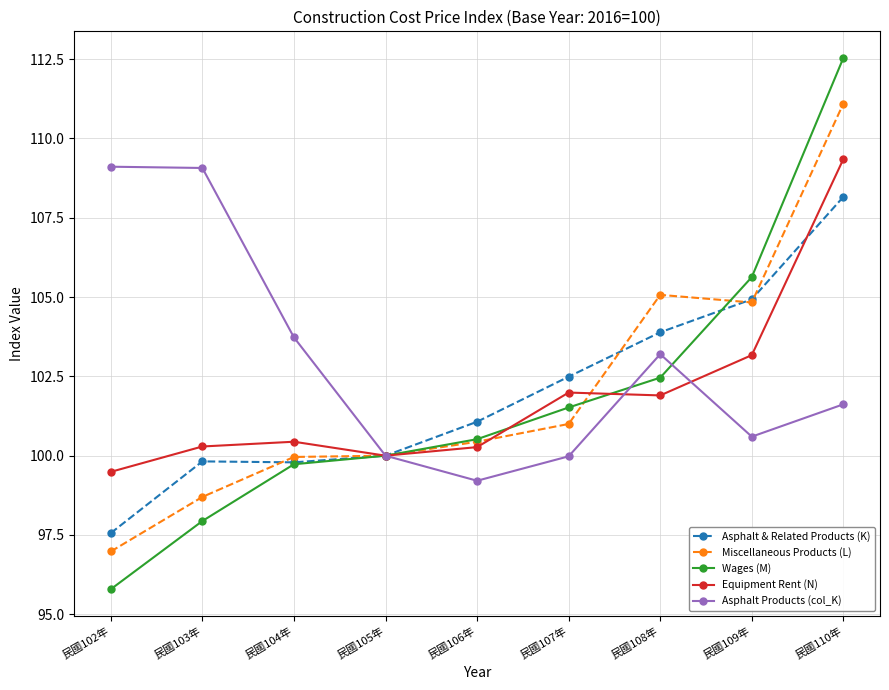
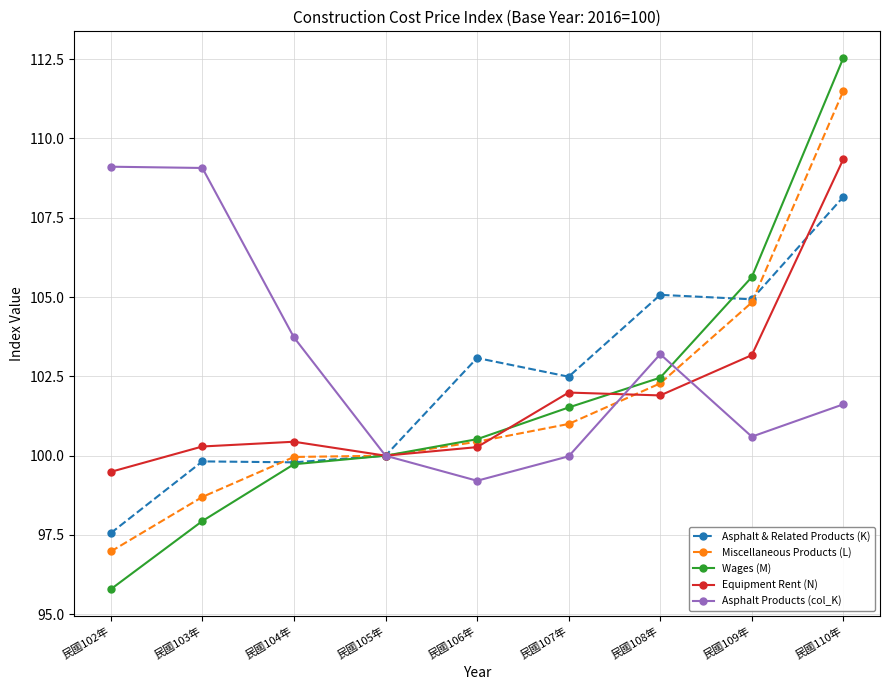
  {
    "Asphalt & Related Products (K)": {
      "民國102年": 97.6,
      "民國103年": 99.8,
-     "民國106年": 101.1,
+     "民國106年": 103.1,
      "民國107年": 102.5,
-     "民國108年": 103.9,
+     "民國108年": 105.1,
      "民國109年": 104.9,
      "民國110年": 108.2
    },
    "Miscellaneous Products (L)": {
      "民國102年": 97.0,
      "民國103年": 98.7,
      "民國104年": 100.0,
      "民國107年": 101.0,
-     "民國108年": 105.1,
+     "民國108年": 102.3,
      "民國109年": 104.8,
-     "民國110年": 111.1
+     "民國110年": 111.5
    },
    "Wages (M)": {
      "民國102年": 95.8,
      "民國103年": 97.9,
      "民國107年": 101.5,
      "民國108年": 102.5,
      "民國109年": 105.6,
      "民國110年": 112.5
    },
    "Equipment Rent (N)": {
      "民國102年": 99.5,
      "民國103年": 100.3,
      "民國104年": 100.4,
      "民國106年": 100.3,
      "民國107年": 102.0,
      "民國108年": 101.9,
      "民國109年": 103.2,
      "民國110年": 109.4
    },
    "Asphalt Products (col_K)": {
      "民國102年": 109.1,
      "民國103年": 109.1,
      "民國104年": 103.7,
      "民國106年": 99.2,
      "民國107年": 100.0,
      "民國108年": 103.2,
      "民國109年": 100.6,
      "民國110年": 101.6
    }
  }
